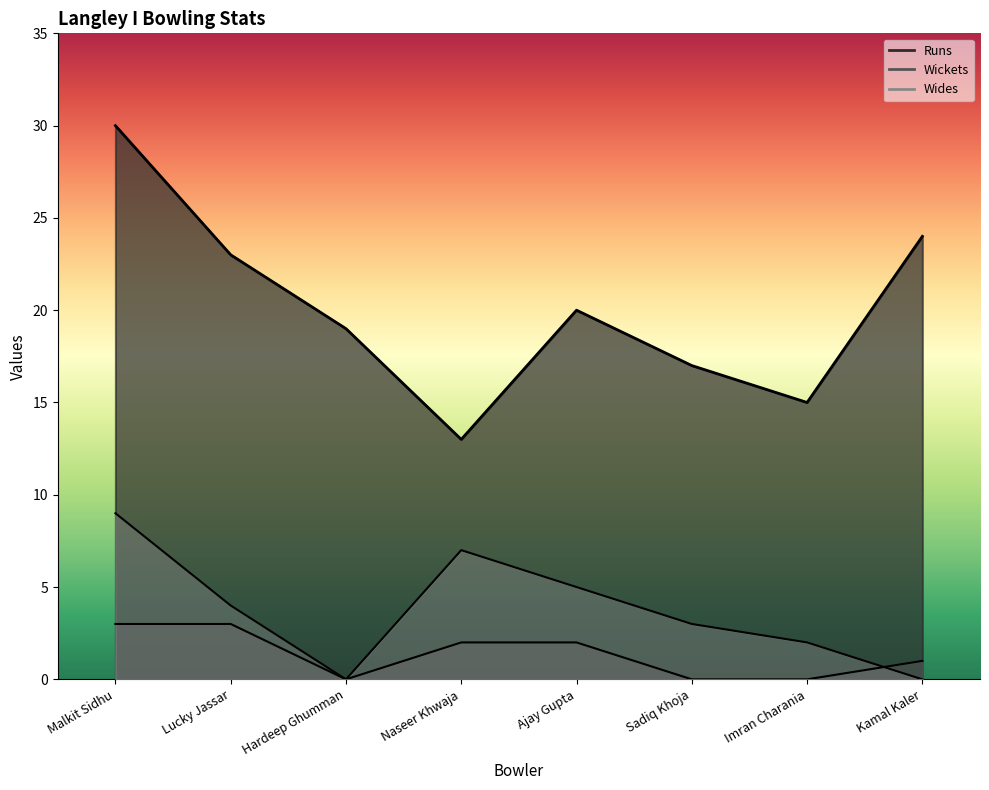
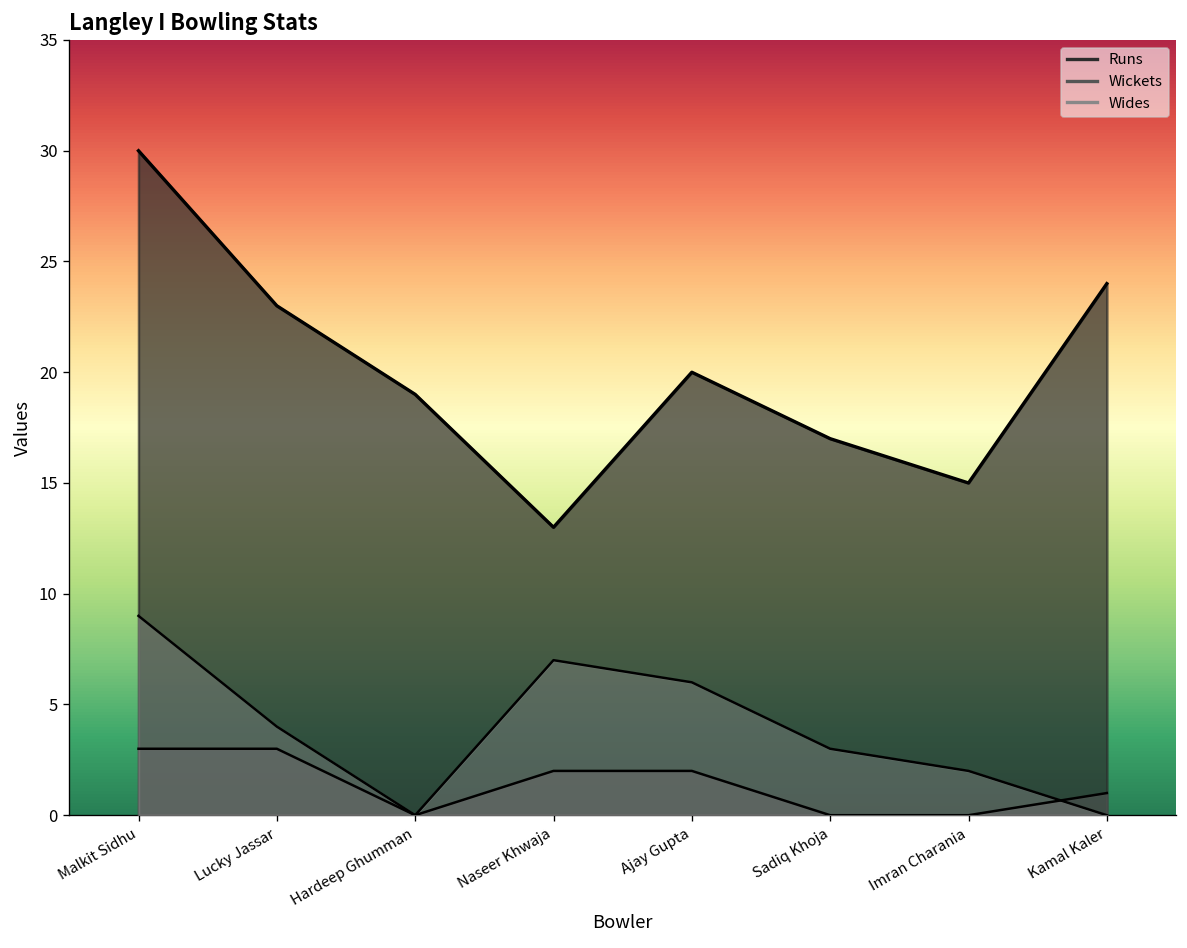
  {
    "Runs": {
      "Malkit Sidhu": 30,
      "Lucky Jassar": 23,
      "Hardeep Ghumman": 19,
      "Naseer Khwaja": 13,
      "Ajay Gupta": 20,
      "Sadiq Khoja": 17,
      "Imran Charania": 15,
      "Kamal Kaler": 24
    },
    "Wickets": {
      "Malkit Sidhu": 3,
      "Lucky Jassar": 3,
      "Naseer Khwaja": 2,
      "Ajay Gupta": 2,
      "Sadiq Khoja": 0,
      "Imran Charania": 0,
      "Kamal Kaler": 1
    },
    "Wides": {
      "Malkit Sidhu": 9,
      "Lucky Jassar": 4,
      "Naseer Khwaja": 7,
-     "Ajay Gupta": 5,
+     "Ajay Gupta": 6,
      "Sadiq Khoja": 3,
      "Imran Charania": 2,
      "Kamal Kaler": 0
    }
  }
